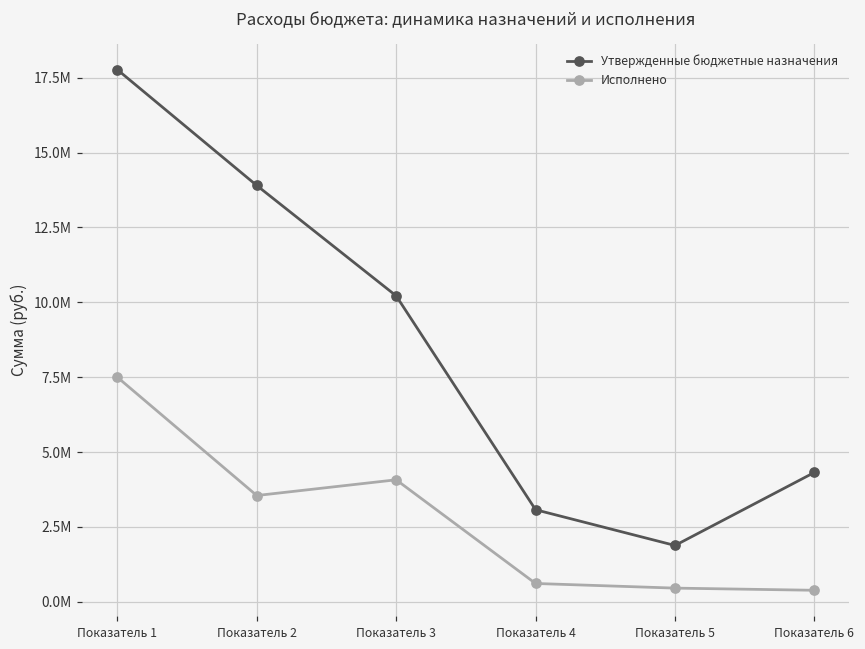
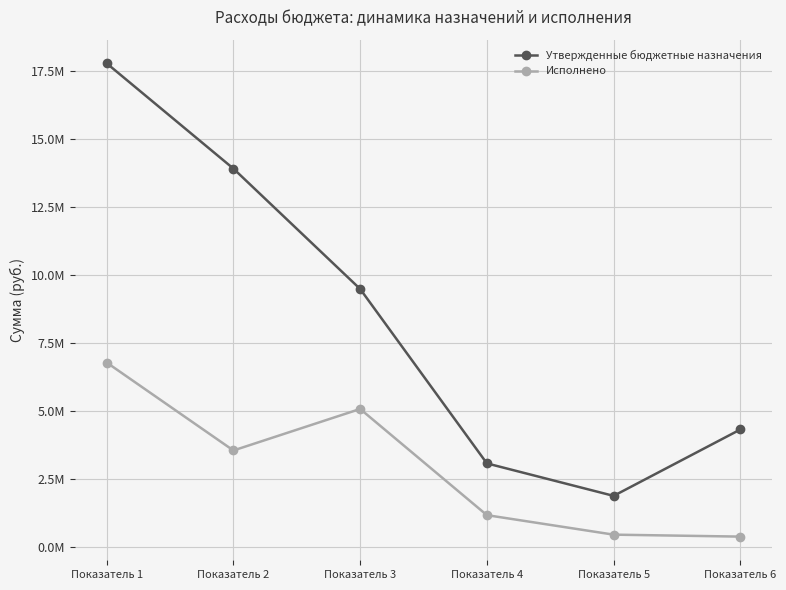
  {
    "Утвержденные бюджетные назначения": {
      "Показатель 1": 17800000,
      "Показатель 2": 13900000,
-     "Показатель 3": 10200000,
+     "Показатель 3": 9500000,
      "Показатель 4": 3100000,
      "Показатель 5": 1900000,
      "Показатель 6": 4300000
    },
    "Исполнено": {
-     "Показатель 1": 7500000,
+     "Показатель 1": 6800000,
      "Показатель 2": 3500000,
-     "Показатель 3": 4100000,
-     "Показатель 4": 600000,
+     "Показатель 3": 5100000,
+     "Показатель 4": 1200000,
      "Показатель 5": 500000,
      "Показатель 6": 400000
    }
  }
